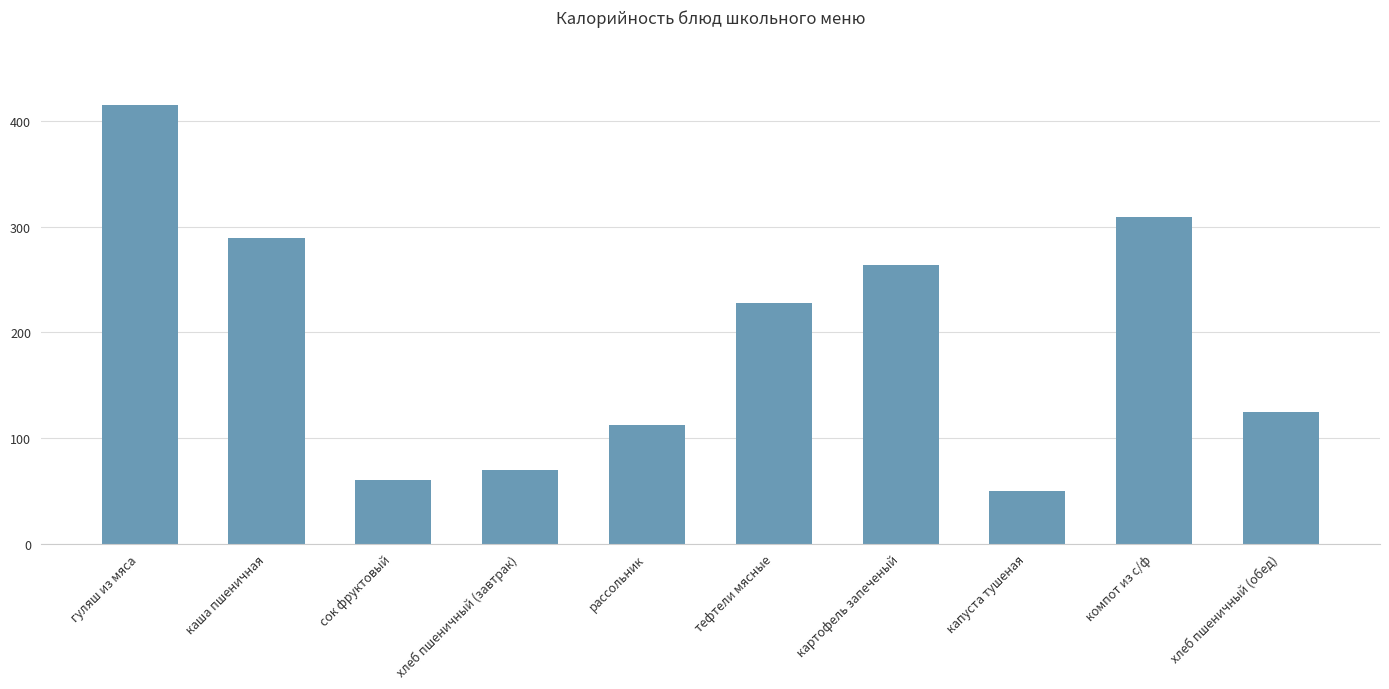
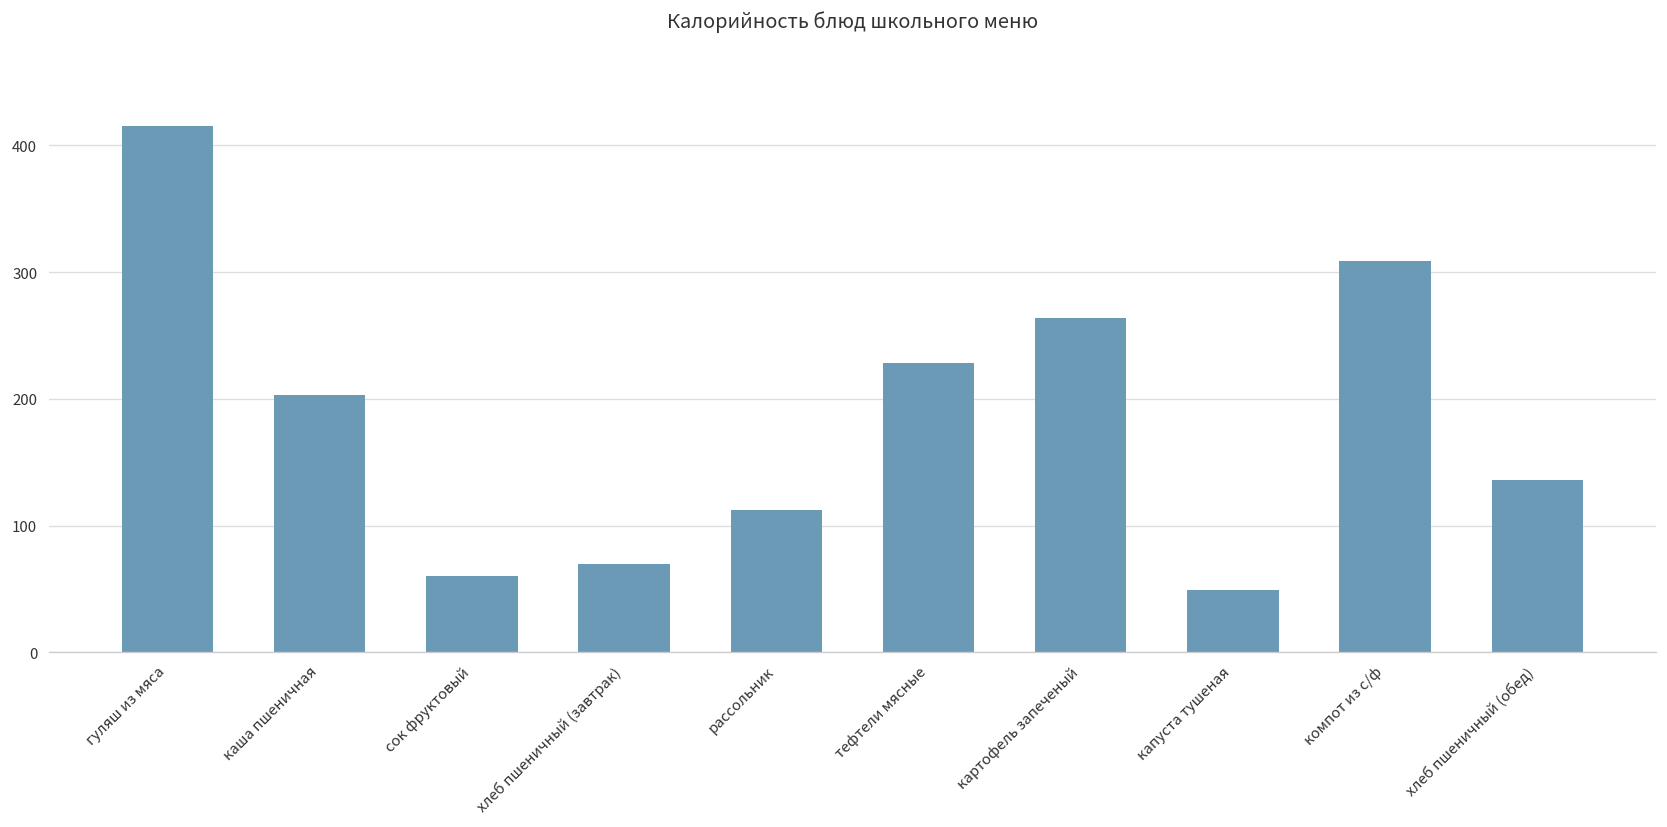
  {
    "гуляш из мяса": 415,
-   "каша пшеничная": 289,
+   "каша пшеничная": 203,
    "сок фруктовый": 60,
    "хлеб пшеничный (завтрак)": 70,
    "рассольник": 112,
    "тефтели мясные": 228,
    "картофель запеченый": 264,
    "капуста тушеная": 50,
    "компот из с/ф": 309,
-   "хлеб пшеничный (обед)": 125
+   "хлеб пшеничный (обед)": 136
  }
